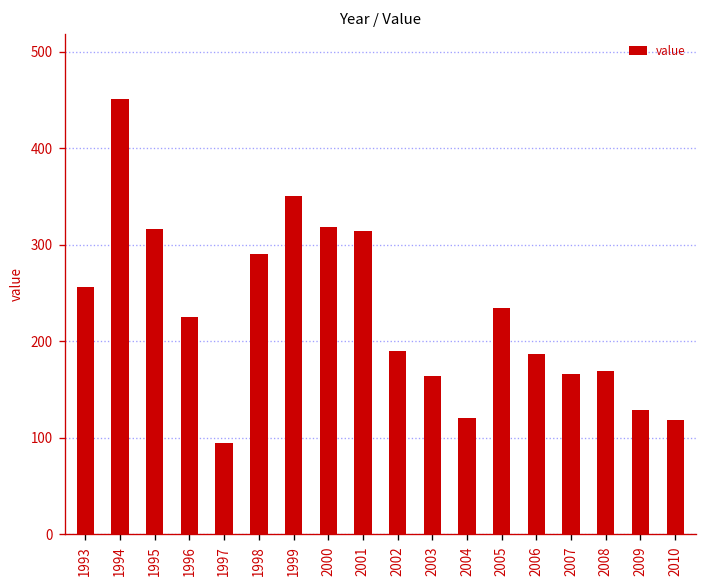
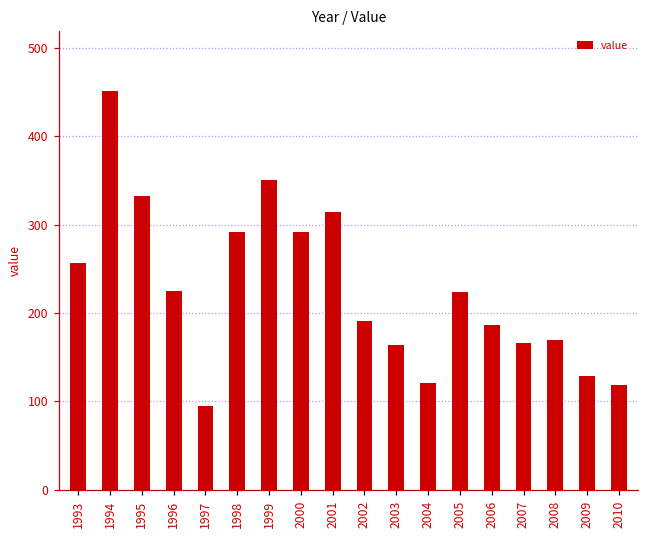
  {
    "1993": 260,
    "1994": 450,
-   "1995": 320,
+   "1995": 330,
    "1996": 230,
    "1997": 100,
    "1998": 290,
    "1999": 350,
-   "2000": 320,
+   "2000": 290,
    "2001": 310,
    "2002": 190,
    "2003": 160,
    "2004": 120,
-   "2005": 230,
+   "2005": 220,
    "2006": 190,
    "2007": 170,
    "2008": 170,
    "2009": 130,
    "2010": 120
  }
